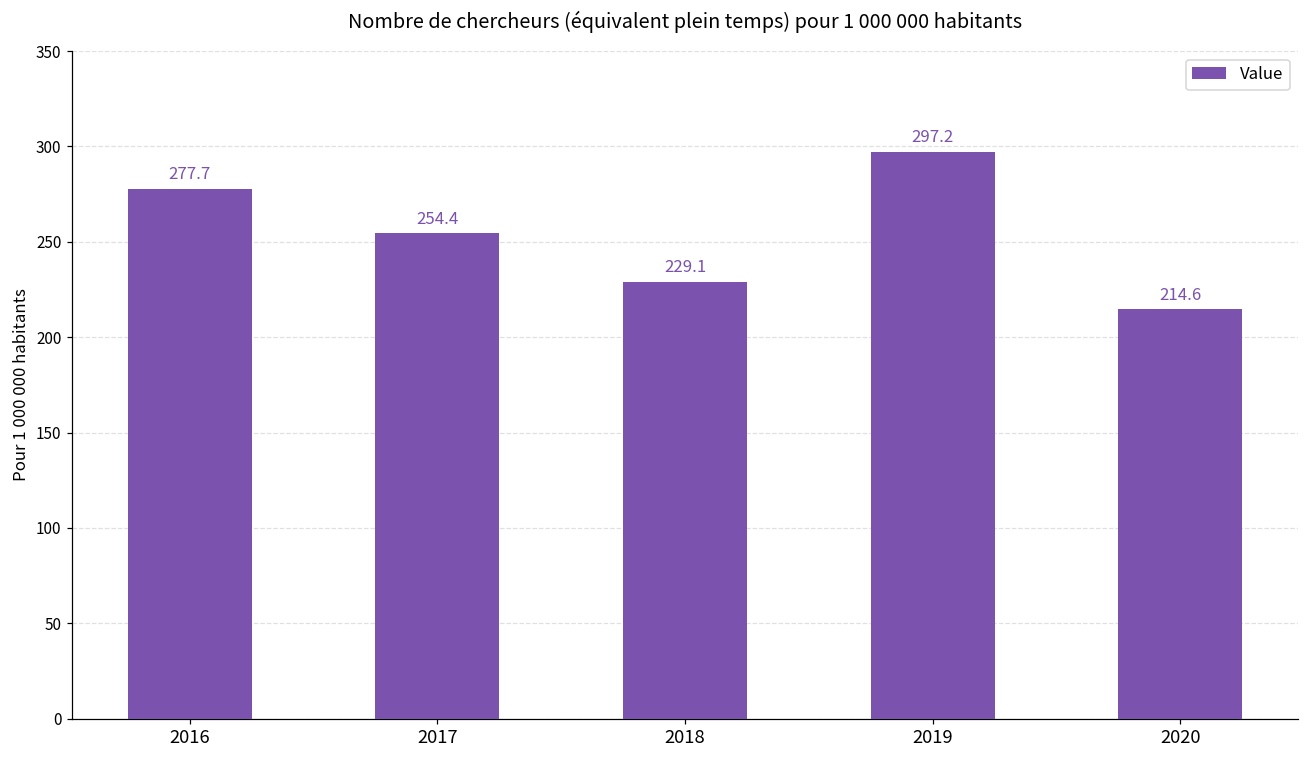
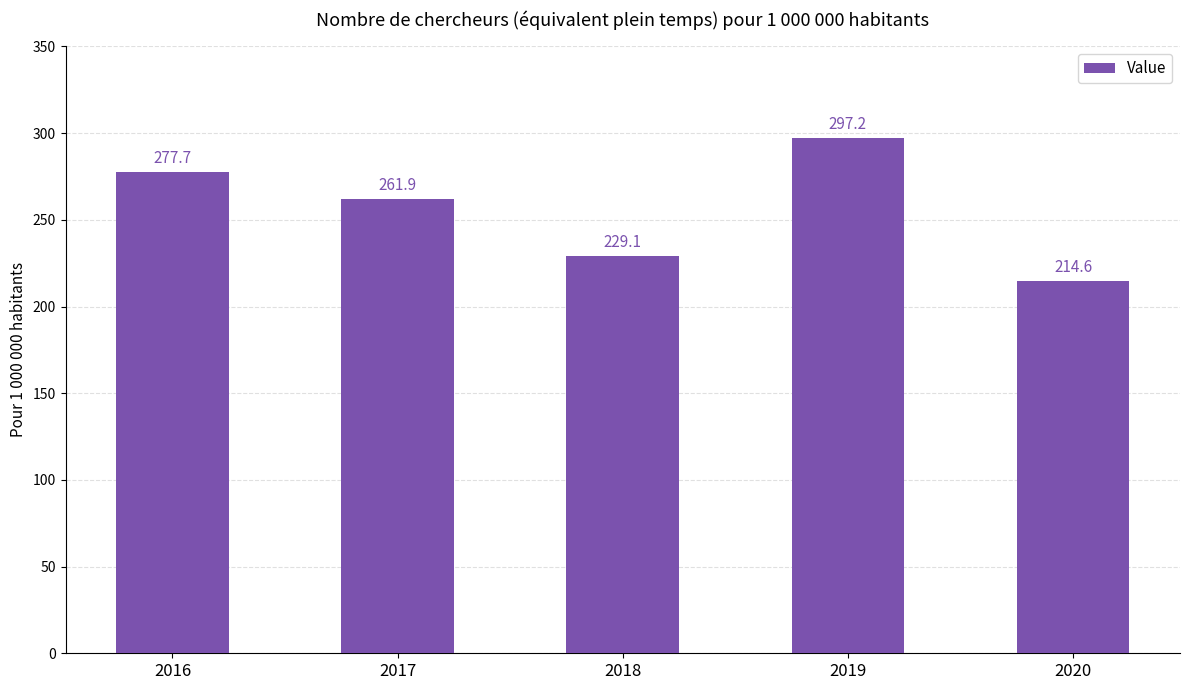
  {
    "2016": 277.7,
-   "2017": 254.4,
+   "2017": 261.9,
    "2018": 229.1,
    "2019": 297.2,
    "2020": 214.6
  }
